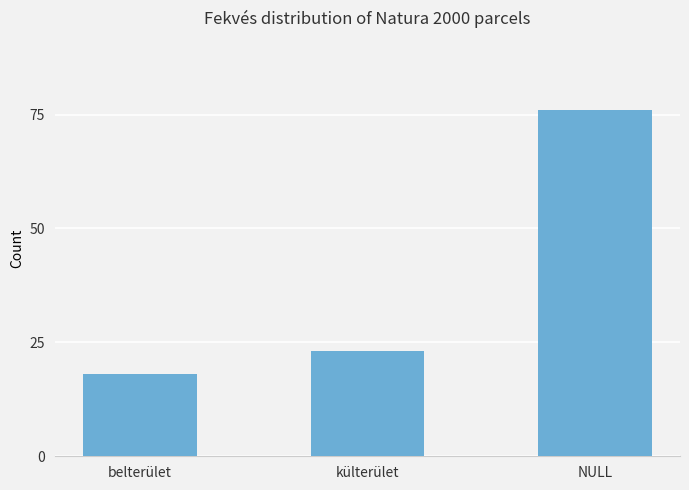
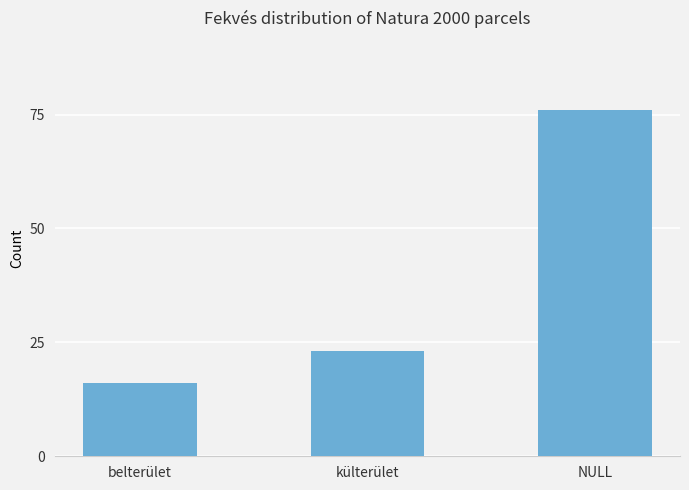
  {
-   "belterület": 18,
+   "belterület": 16,
    "külterület": 23,
    "NULL": 76
  }
